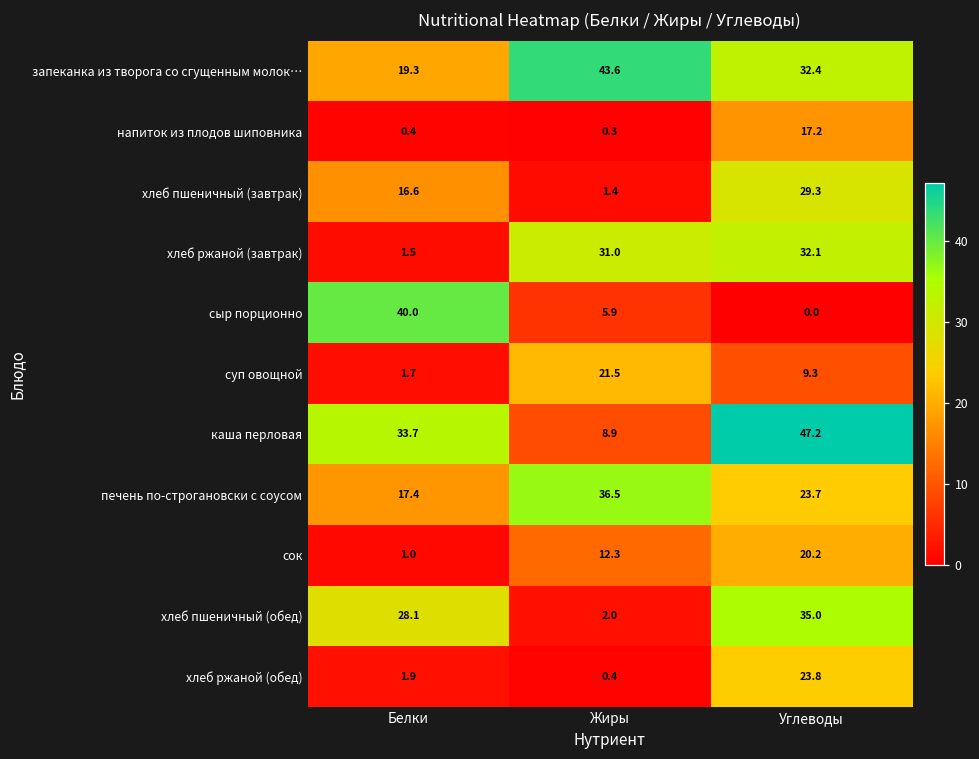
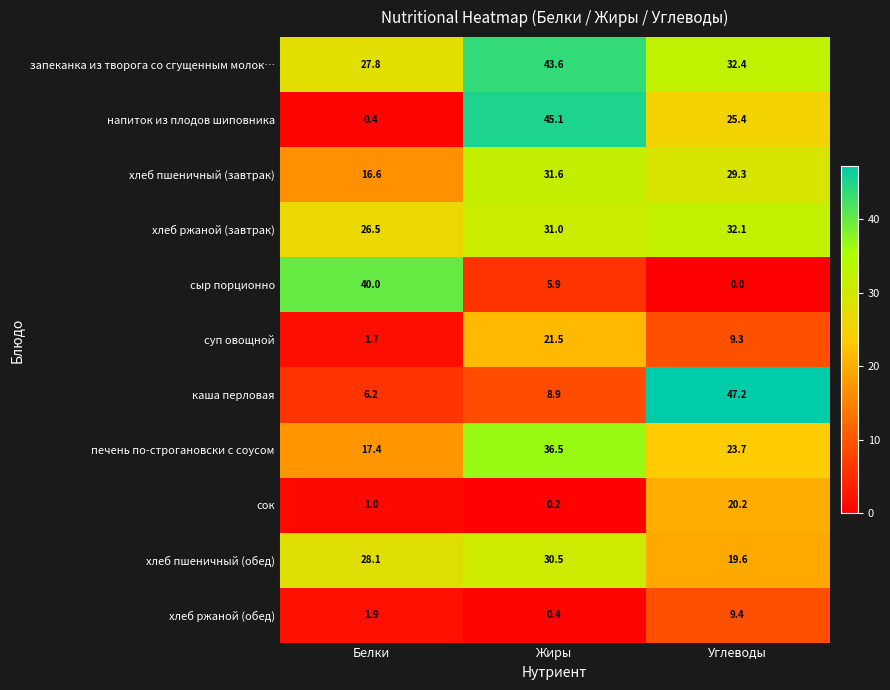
  {
    "запеканка из творога со сгущенным молок…": {
-     "Белки": 19.3,
+     "Белки": 27.8,
      "Жиры": 43.6,
      "Углеводы": 32.4
    },
    "напиток из плодов шиповника": {
      "Белки": 0.4,
-     "Жиры": 0.3,
-     "Углеводы": 17.2
+     "Жиры": 45.1,
+     "Углеводы": 25.4
    },
    "хлеб пшеничный (завтрак)": {
      "Белки": 16.6,
-     "Жиры": 1.4,
+     "Жиры": 31.6,
      "Углеводы": 29.3
    },
    "хлеб ржаной (завтрак)": {
-     "Белки": 1.5,
+     "Белки": 26.5,
      "Жиры": 31.0,
      "Углеводы": 32.1
    },
    "сыр порционно": {
      "Белки": 40.0,
      "Жиры": 5.9,
      "Углеводы": 0.0
    },
    "суп овощной": {
      "Белки": 1.7,
      "Жиры": 21.5,
      "Углеводы": 9.3
    },
    "каша перловая": {
-     "Белки": 33.7,
+     "Белки": 6.2,
      "Жиры": 8.9,
      "Углеводы": 47.2
    },
    "печень по-строгановски с соусом": {
      "Белки": 17.4,
      "Жиры": 36.5,
      "Углеводы": 23.7
    },
    "сок": {
      "Белки": 1.0,
-     "Жиры": 12.3,
+     "Жиры": 0.2,
      "Углеводы": 20.2
    },
    "хлеб пшеничный (обед)": {
      "Белки": 28.1,
-     "Жиры": 2.0,
-     "Углеводы": 35.0
+     "Жиры": 30.5,
+     "Углеводы": 19.6
    },
    "хлеб ржаной (обед)": {
      "Белки": 1.9,
      "Жиры": 0.4,
-     "Углеводы": 23.8
+     "Углеводы": 9.4
    }
  }
